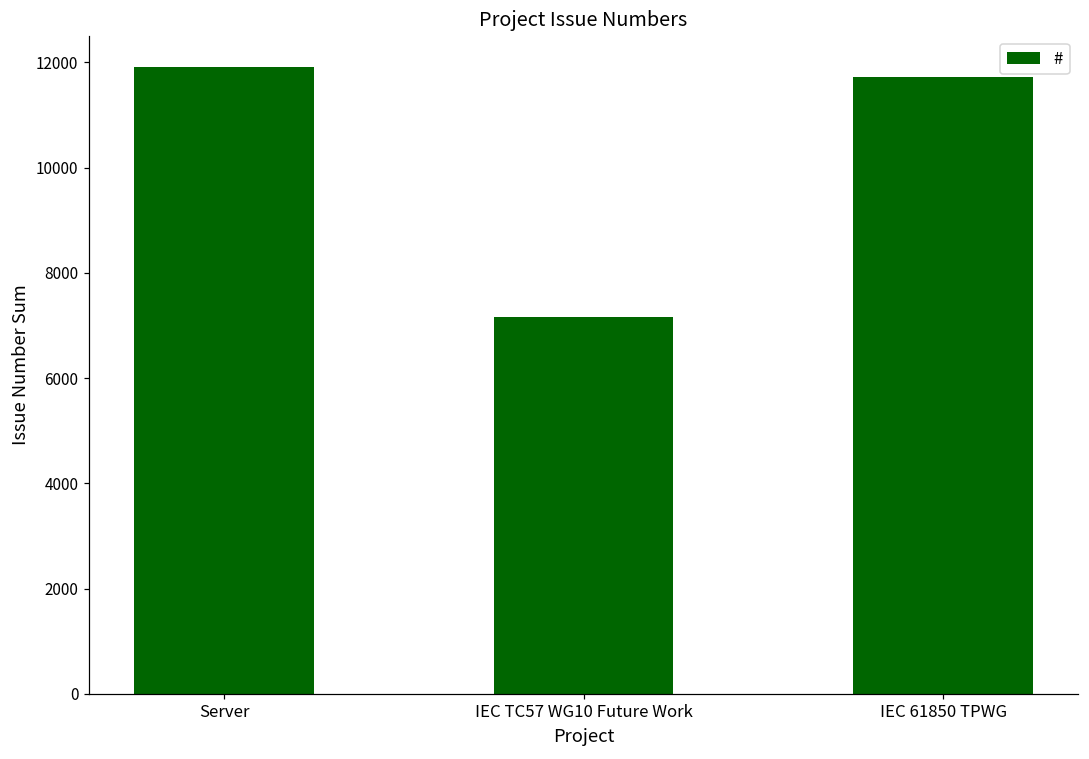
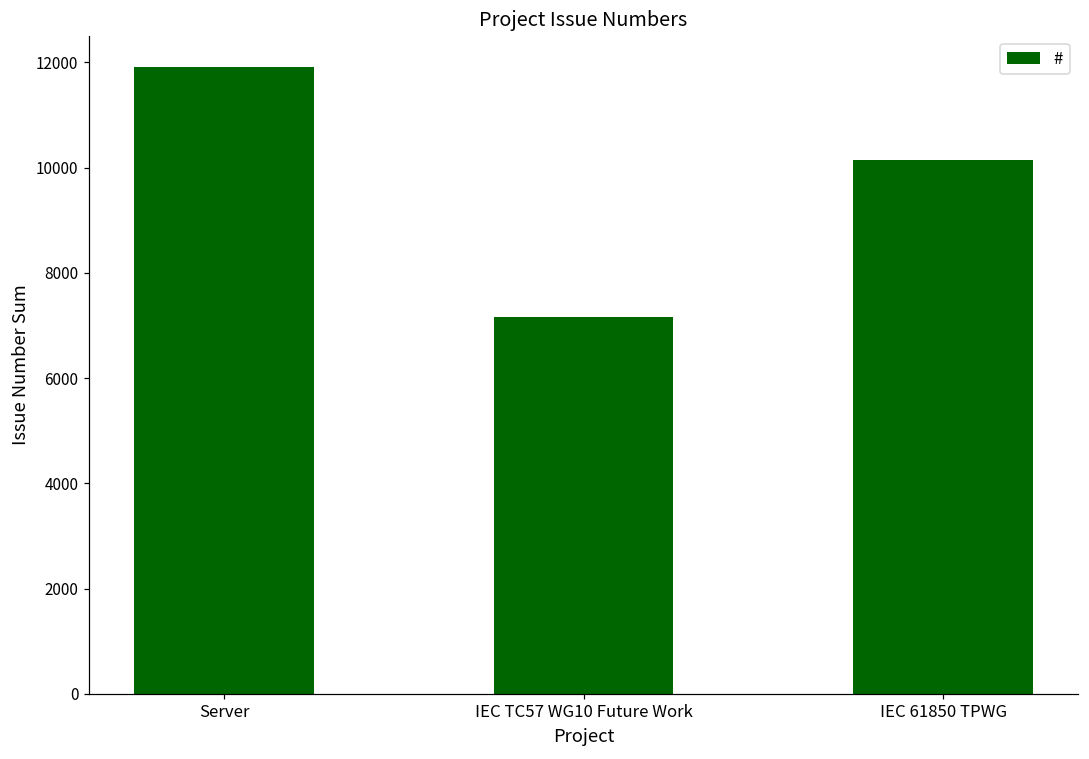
  {
    "Server": 11900,
    "IEC TC57 WG10 Future Work": 7200,
-   "IEC 61850 TPWG": 11700
+   "IEC 61850 TPWG": 10200
  }
